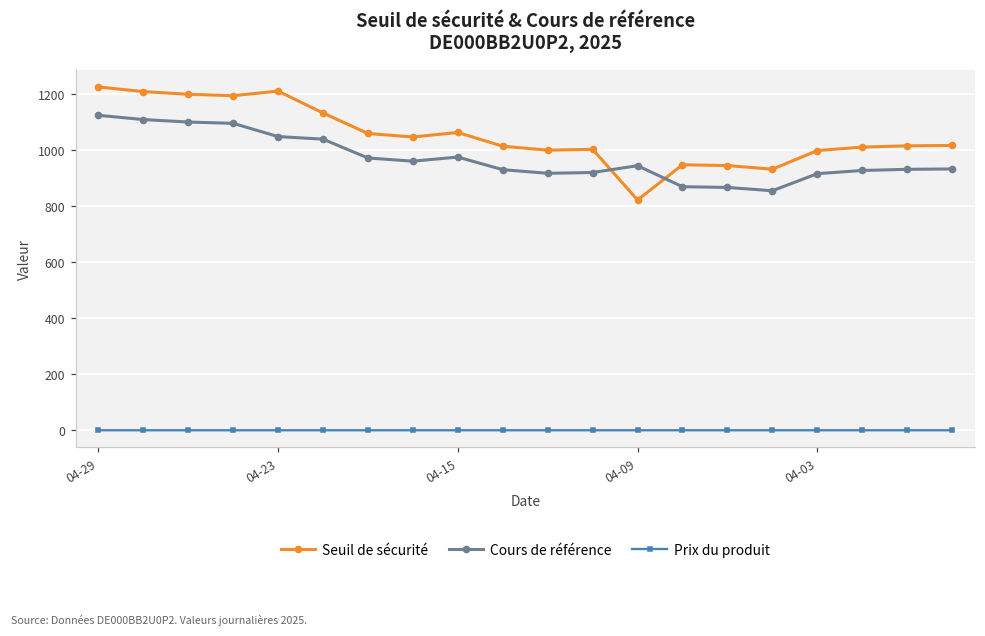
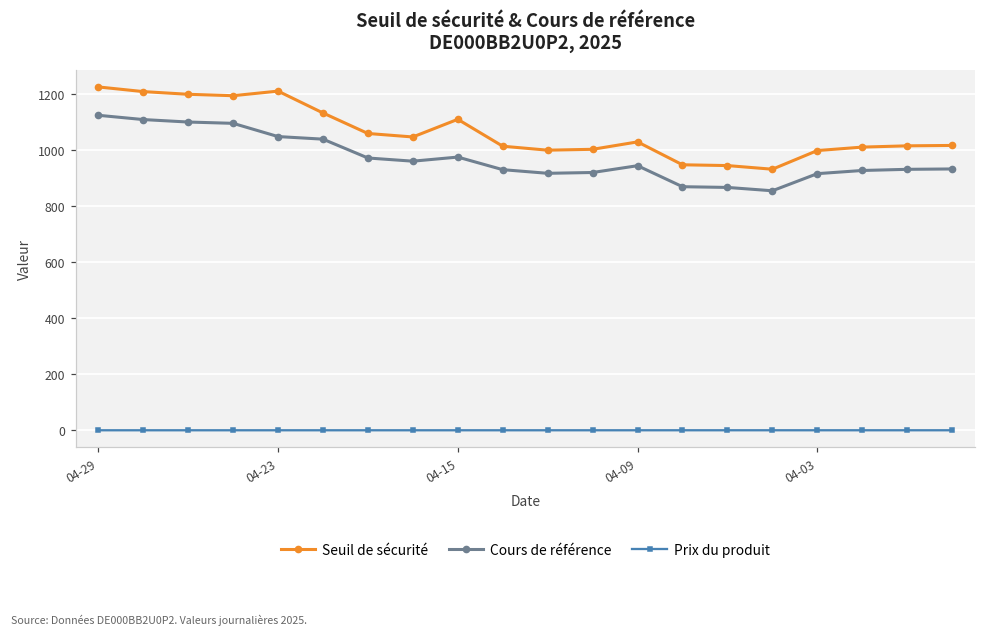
  {
    "Seuil de sécurité": {
      "04-29": 1230,
      "04-23": 1210,
-     "04-15": 1060,
-     "04-09": 820,
+     "04-15": 1110,
+     "04-09": 1030,
      "04-03": 1000
    }
  }
